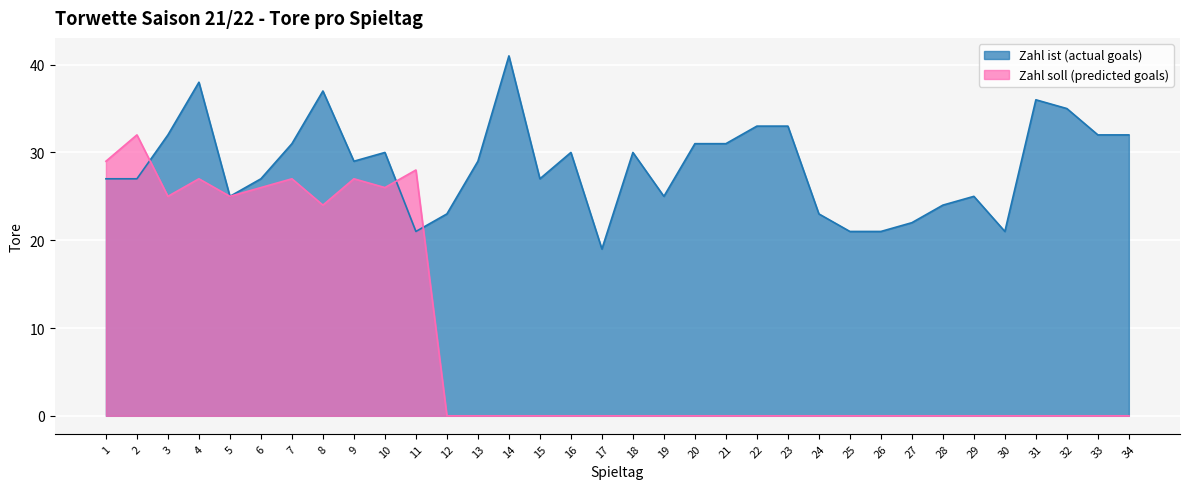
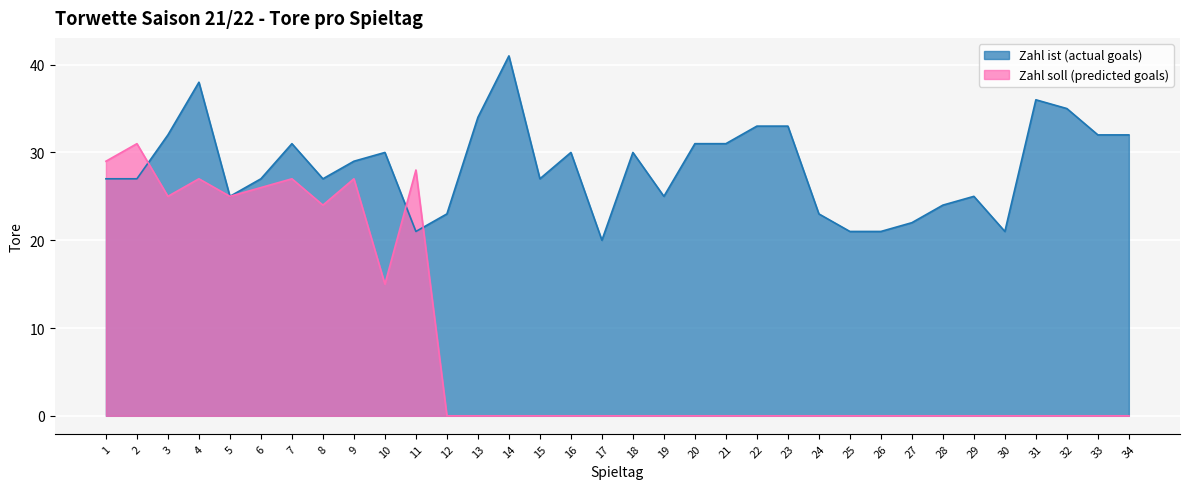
  {
    "Zahl ist (actual goals)": {
      "1": 27,
      "2": 27,
      "3": 32,
      "4": 38,
      "6": 27,
      "7": 31,
-     "8": 37,
+     "8": 27,
      "9": 29,
      "10": 30,
      "11": 21,
      "12": 23,
-     "13": 29,
+     "13": 34,
      "14": 41,
      "15": 27,
      "16": 30,
-     "17": 19,
+     "17": 20,
      "18": 30,
      "19": 25,
      "20": 31,
      "21": 31,
      "22": 33,
      "23": 33,
      "24": 23,
      "25": 21,
      "26": 21,
      "27": 22,
      "28": 24,
      "29": 25,
      "30": 21,
      "31": 36,
      "32": 35,
      "33": 32,
      "34": 32
    },
    "Zahl soll (predicted goals)": {
      "1": 29,
-     "2": 32,
+     "2": 31,
      "3": 25,
      "4": 27,
      "6": 26,
      "7": 27,
      "8": 24,
      "9": 27,
-     "10": 26,
+     "10": 15,
      "11": 28,
      "12": 0,
      "13": 0,
      "14": 0,
      "15": 0,
      "16": 0,
      "17": 0,
      "18": 0,
      "19": 0,
      "20": 0,
      "21": 0,
      "22": 0,
      "23": 0,
      "24": 0,
      "25": 0,
      "26": 0,
      "27": 0,
      "28": 0,
      "29": 0,
      "30": 0,
      "31": 0,
      "32": 0,
      "33": 0,
      "34": 0
    }
  }
